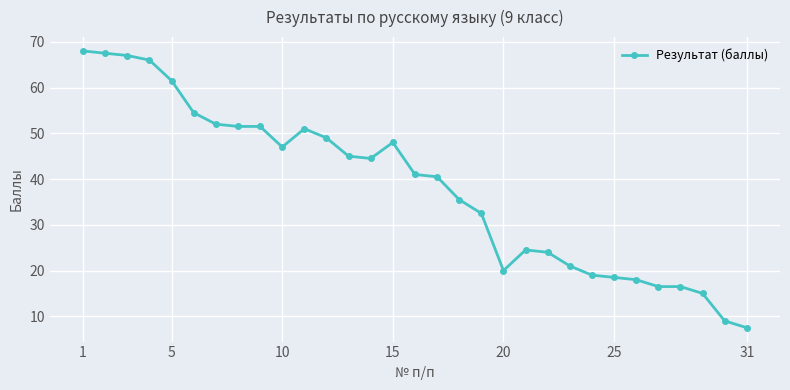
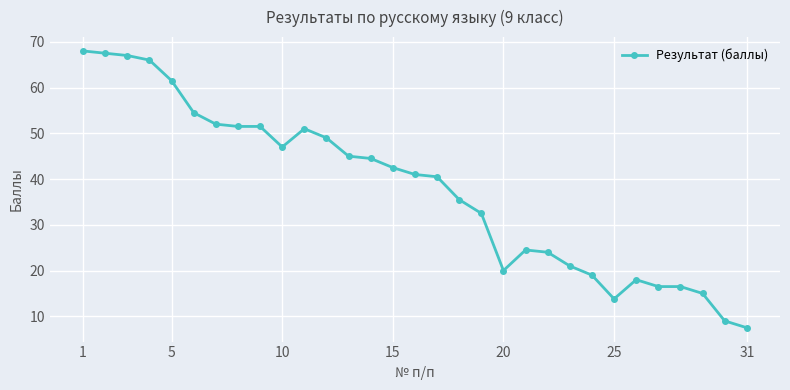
  {
    "1": 68,
    "5": 62,
    "10": 47,
-   "15": 48,
+   "15": 43,
    "20": 20,
-   "25": 19,
+   "25": 14,
    "31": 8
  }
